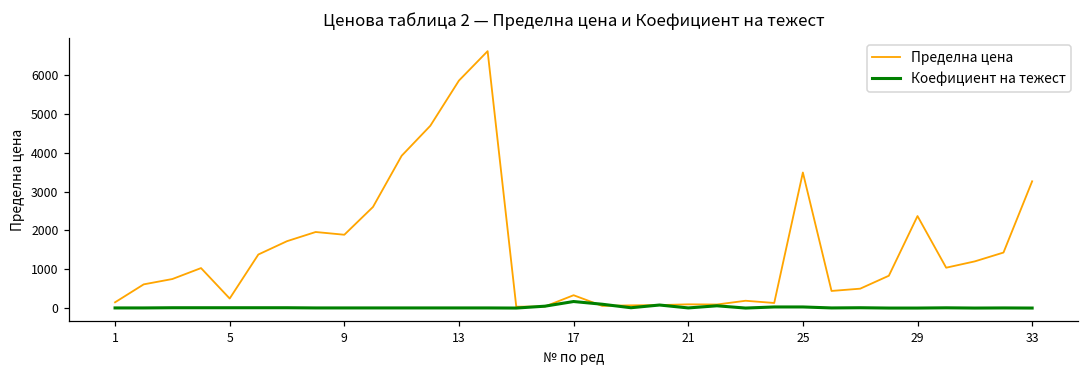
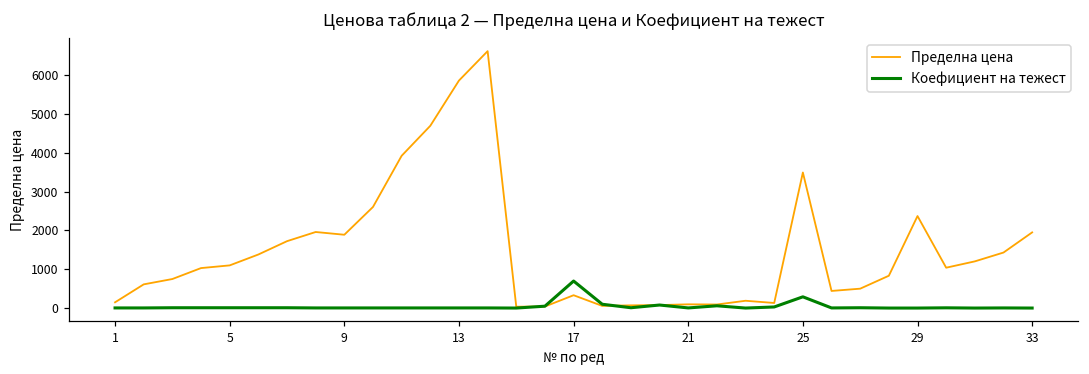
  {
    "Пределна цена": {
      "1": 100,
-     "5": 200,
+     "5": 1100,
      "9": 1900,
      "13": 5900,
      "17": 300,
      "21": 100,
      "25": 3500,
      "29": 2400,
-     "33": 3300
+     "33": 1900
    },
    "Коефициент на тежест": {
      "1": 0,
      "5": 0,
      "9": 0,
      "13": 0,
-     "17": 200,
+     "17": 700,
      "21": 0,
-     "25": 0,
+     "25": 300,
      "29": 0,
      "33": 0
    }
  }
